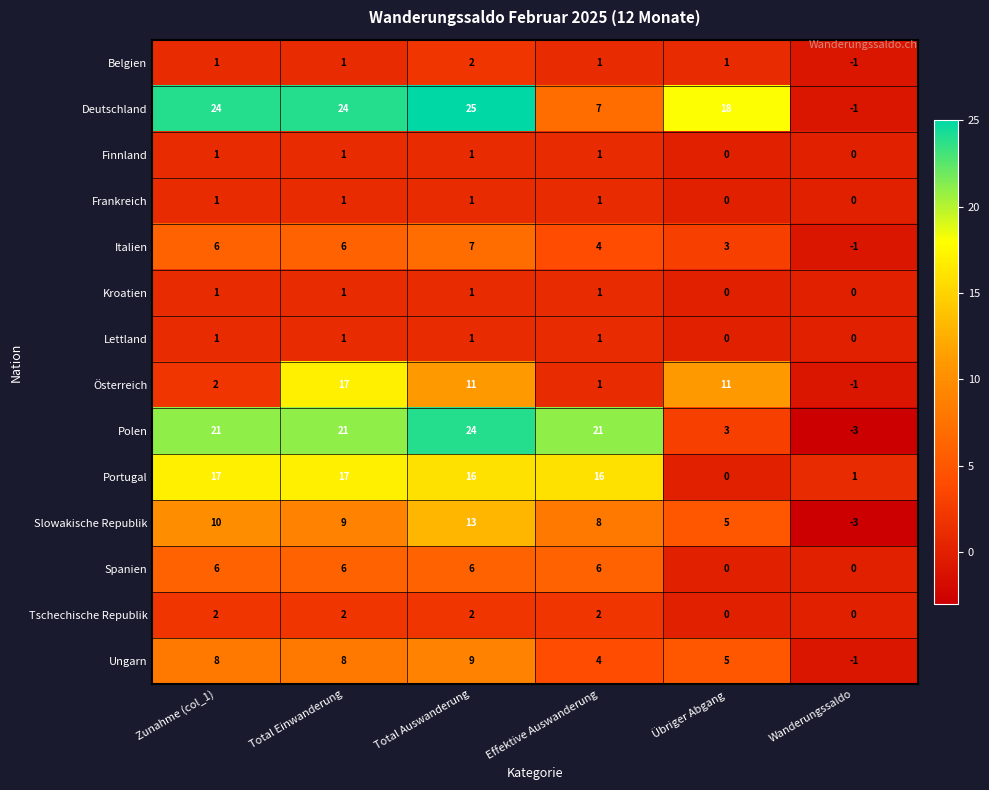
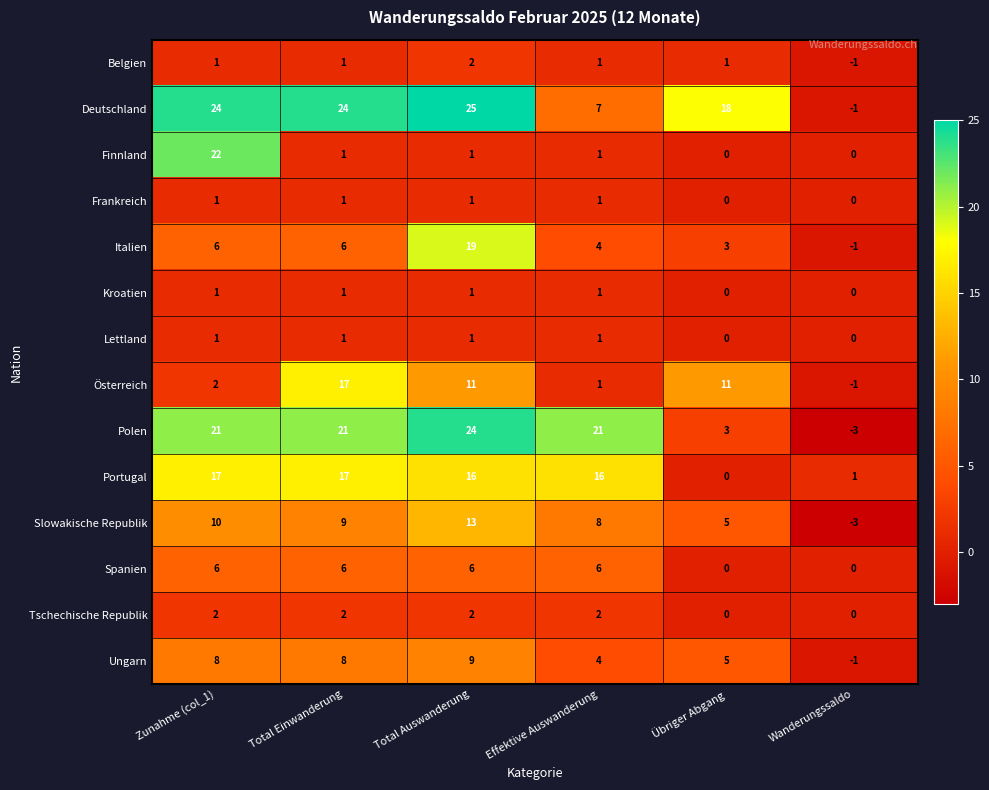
  {
    "Belgien": {
      "Zunahme (col_1)": 1,
      "Total Einwanderung": 1,
      "Total Auswanderung": 2,
      "Effektive Auswanderung": 1,
      "Übriger Abgang": 1
    },
    "Deutschland": {
      "Zunahme (col_1)": 24,
      "Total Einwanderung": 24,
      "Total Auswanderung": 25,
      "Effektive Auswanderung": 7,
      "Übriger Abgang": 18,
      "Wanderungssaldo": -1
    },
    "Finnland": {
-     "Zunahme (col_1)": 1,
+     "Zunahme (col_1)": 22,
      "Total Einwanderung": 1,
      "Total Auswanderung": 1,
      "Effektive Auswanderung": 1,
      "Übriger Abgang": 0,
      "Wanderungssaldo": 0
    },
    "Frankreich": {
      "Zunahme (col_1)": 1,
      "Total Einwanderung": 1,
      "Total Auswanderung": 1,
      "Effektive Auswanderung": 1,
      "Übriger Abgang": 0,
      "Wanderungssaldo": 0
    },
    "Italien": {
      "Zunahme (col_1)": 6,
      "Total Einwanderung": 6,
-     "Total Auswanderung": 7,
+     "Total Auswanderung": 19,
      "Effektive Auswanderung": 4,
      "Übriger Abgang": 3,
      "Wanderungssaldo": -1
    },
    "Kroatien": {
      "Zunahme (col_1)": 1,
      "Total Einwanderung": 1,
      "Total Auswanderung": 1,
      "Effektive Auswanderung": 1,
      "Übriger Abgang": 0,
      "Wanderungssaldo": 0
    },
    "Lettland": {
      "Zunahme (col_1)": 1,
      "Total Einwanderung": 1,
      "Total Auswanderung": 1,
      "Effektive Auswanderung": 1,
      "Übriger Abgang": 0,
      "Wanderungssaldo": 0
    },
    "Österreich": {
      "Zunahme (col_1)": 2,
      "Total Einwanderung": 17,
      "Total Auswanderung": 11,
      "Effektive Auswanderung": 1,
      "Übriger Abgang": 11,
      "Wanderungssaldo": -1
    },
    "Polen": {
      "Zunahme (col_1)": 21,
      "Total Einwanderung": 21,
      "Total Auswanderung": 24,
      "Effektive Auswanderung": 21,
      "Übriger Abgang": 3,
      "Wanderungssaldo": -3
    },
    "Portugal": {
      "Zunahme (col_1)": 17,
      "Total Einwanderung": 17,
      "Total Auswanderung": 16,
      "Effektive Auswanderung": 16,
      "Übriger Abgang": 0,
      "Wanderungssaldo": 1
    },
    "Slowakische Republik": {
      "Zunahme (col_1)": 10,
      "Total Einwanderung": 9,
      "Total Auswanderung": 13,
      "Effektive Auswanderung": 8,
      "Übriger Abgang": 5,
      "Wanderungssaldo": -3
    },
    "Spanien": {
      "Zunahme (col_1)": 6,
      "Total Einwanderung": 6,
      "Total Auswanderung": 6,
      "Effektive Auswanderung": 6,
      "Übriger Abgang": 0,
      "Wanderungssaldo": 0
    },
    "Tschechische Republik": {
      "Zunahme (col_1)": 2,
      "Total Einwanderung": 2,
      "Total Auswanderung": 2,
      "Effektive Auswanderung": 2,
      "Übriger Abgang": 0,
      "Wanderungssaldo": 0
    },
    "Ungarn": {
      "Zunahme (col_1)": 8,
      "Total Einwanderung": 8,
      "Total Auswanderung": 9,
      "Effektive Auswanderung": 4,
      "Übriger Abgang": 5,
      "Wanderungssaldo": -1
    }
  }
